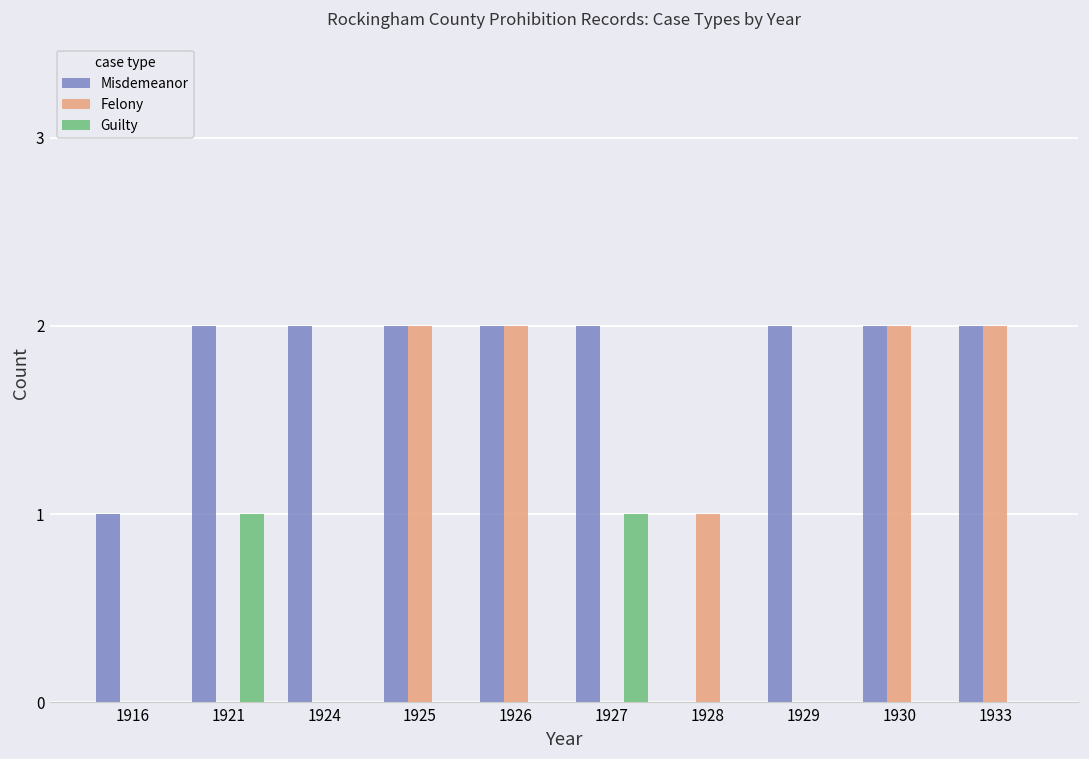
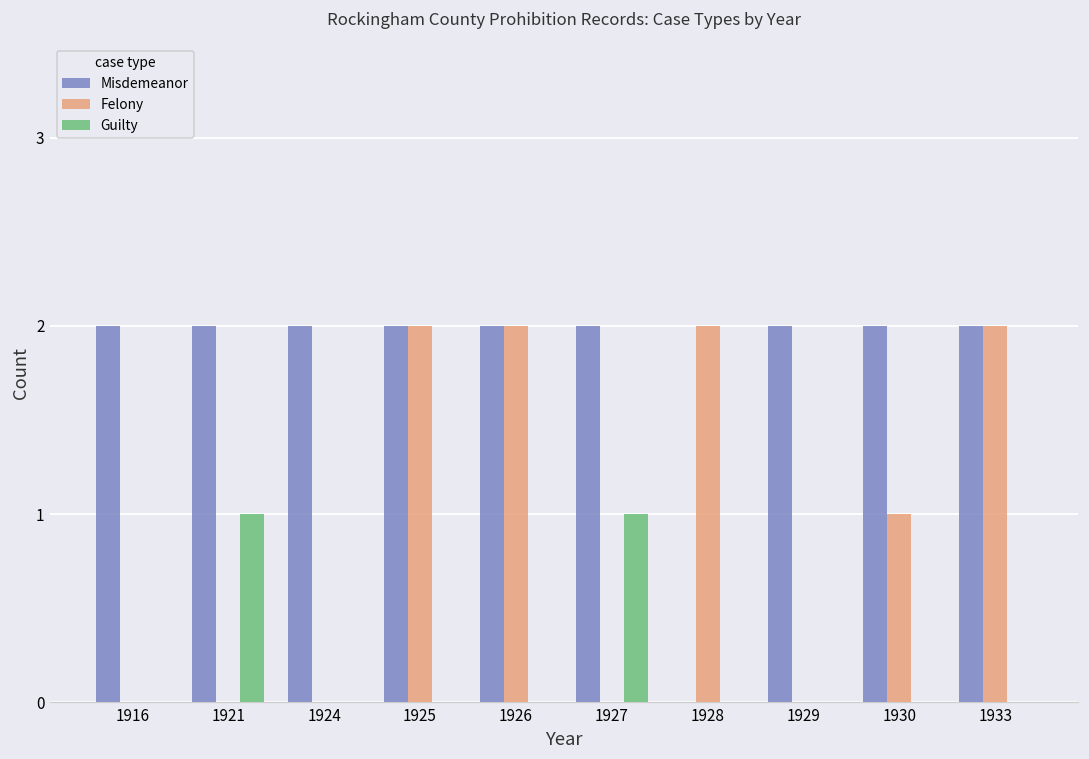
  {
    "Misdemeanor": {
-     "1916": 1,
+     "1916": 2,
      "1921": 2,
      "1924": 2,
      "1925": 2,
      "1926": 2,
      "1927": 2,
      "1928": 0,
      "1929": 2,
      "1930": 2,
      "1933": 2
    },
    "Felony": {
      "1916": 0,
      "1921": 0,
      "1924": 0,
      "1925": 2,
      "1926": 2,
      "1927": 0,
-     "1928": 1,
+     "1928": 2,
      "1929": 0,
-     "1930": 2,
+     "1930": 1,
      "1933": 2
    },
    "Guilty": {
      "1916": 0,
      "1921": 1,
      "1924": 0,
      "1925": 0,
      "1926": 0,
      "1927": 1,
      "1928": 0,
      "1929": 0,
      "1930": 0,
      "1933": 0
    }
  }
